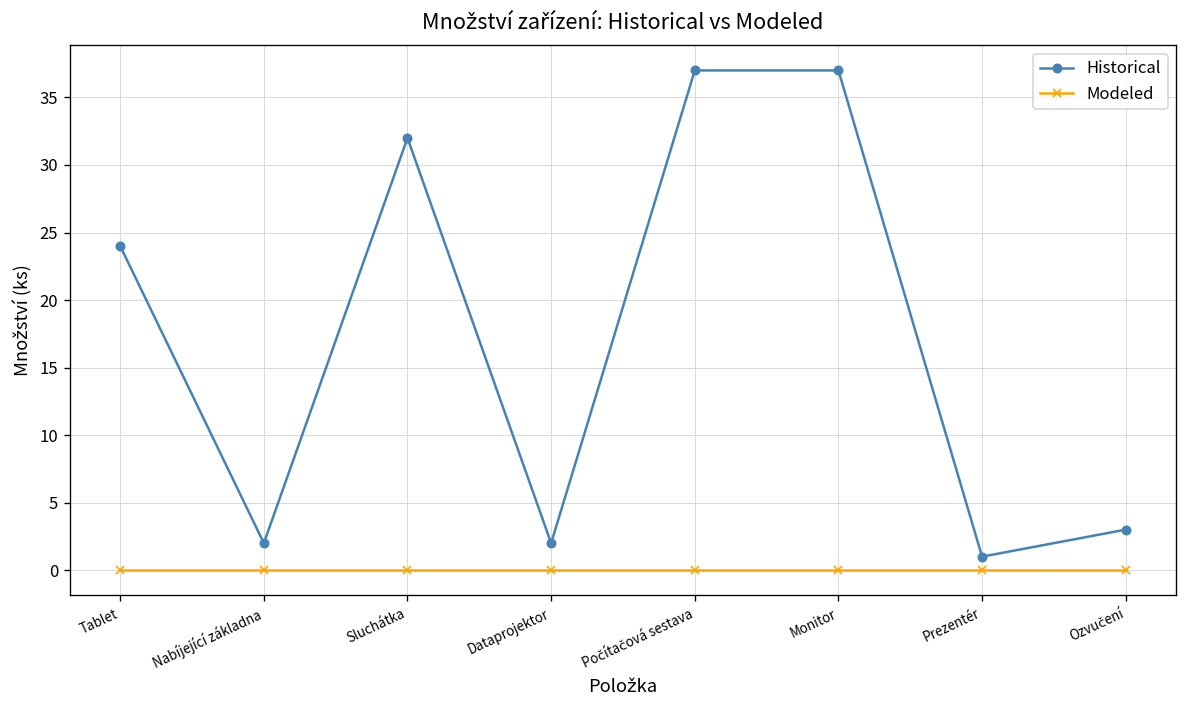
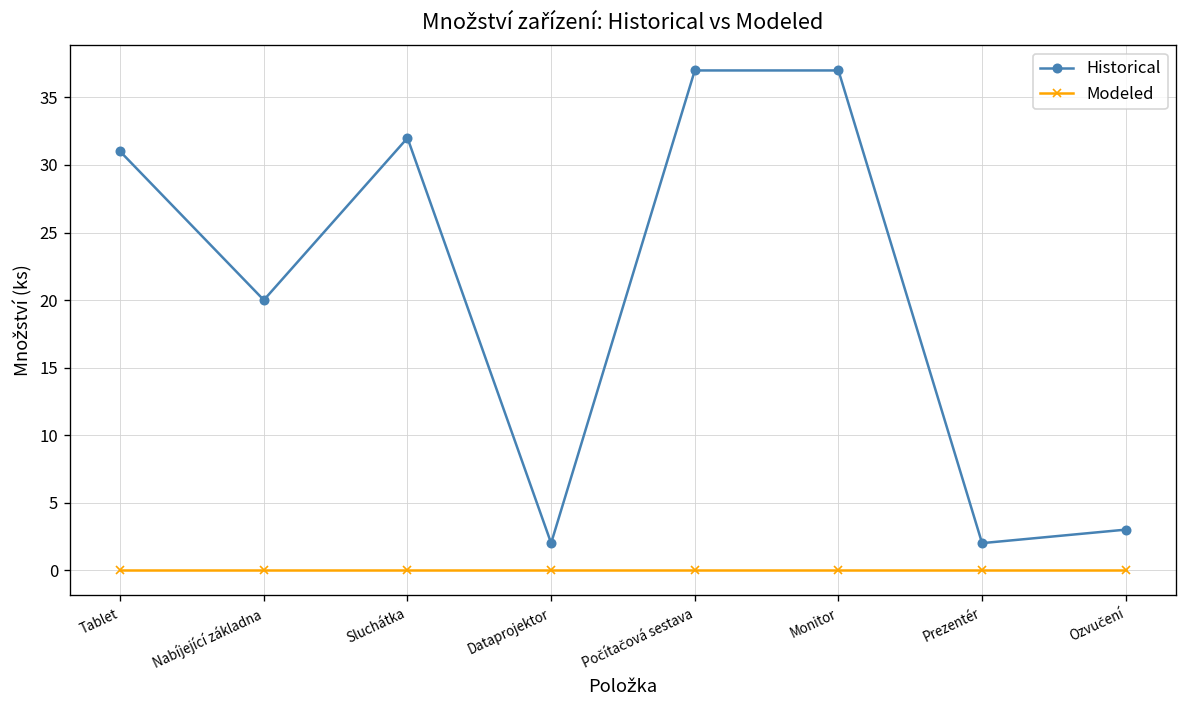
  {
    "Historical": {
-     "Tablet": 24,
-     "Nabíjející základna": 2,
+     "Tablet": 31,
+     "Nabíjející základna": 20,
      "Sluchátka": 32,
      "Dataprojektor": 2,
      "Počítačová sestava": 37,
      "Monitor": 37,
-     "Prezentér": 1,
+     "Prezentér": 2,
      "Ozvučení": 3
    },
    "Modeled": {
      "Tablet": 0,
      "Nabíjející základna": 0,
      "Sluchátka": 0,
      "Dataprojektor": 0,
      "Počítačová sestava": 0,
      "Monitor": 0,
      "Prezentér": 0,
      "Ozvučení": 0
    }
  }
